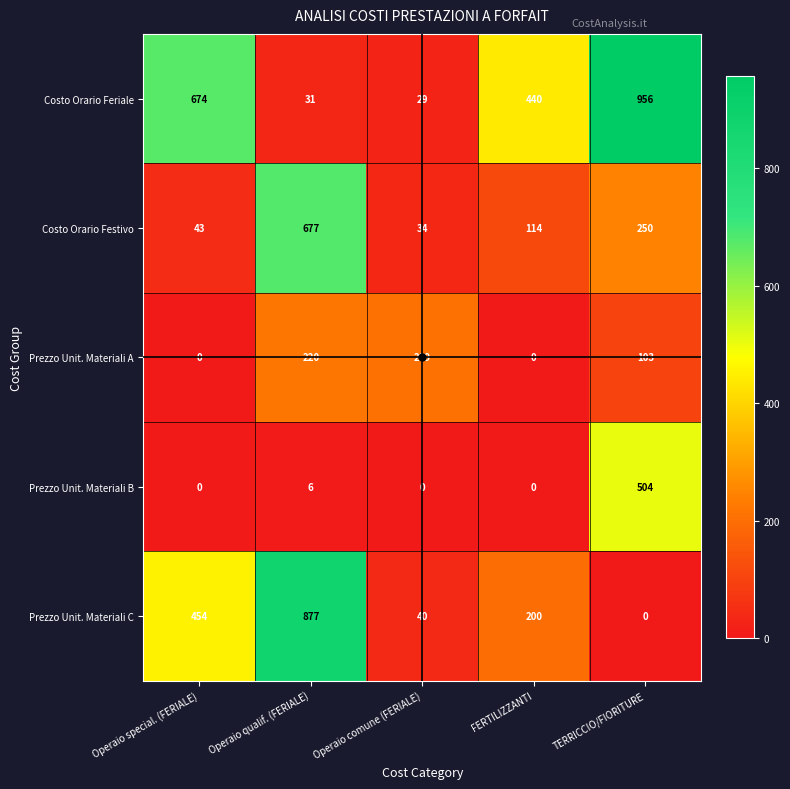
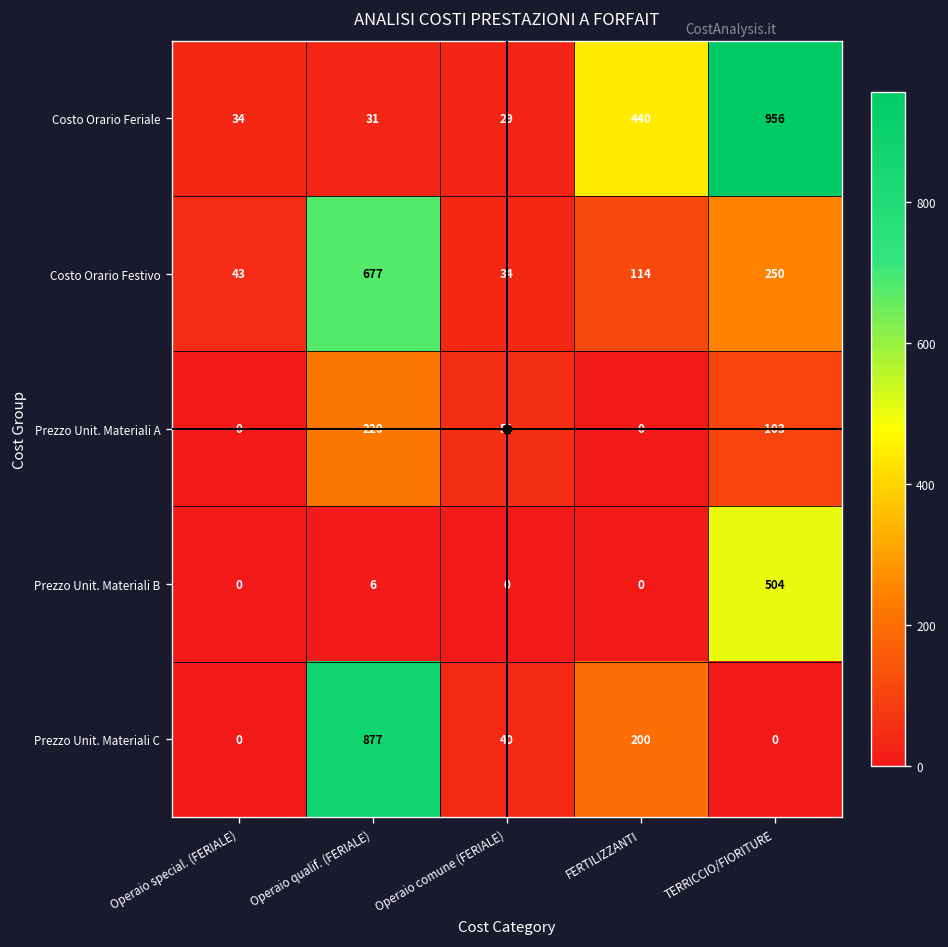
  {
    "Costo Orario Feriale": {
-     "Operaio special. (FERIALE)": 674,
+     "Operaio special. (FERIALE)": 34,
      "Operaio qualif. (FERIALE)": 31,
      "Operaio comune (FERIALE)": 29,
      "FERTILIZZANTI": 440,
      "TERRICCIO/FIORITURE": 956
    },
    "Costo Orario Festivo": {
      "Operaio special. (FERIALE)": 43,
      "Operaio qualif. (FERIALE)": 677,
      "Operaio comune (FERIALE)": 34,
      "FERTILIZZANTI": 114,
      "TERRICCIO/FIORITURE": 250
    },
    "Prezzo Unit. Materiali A": {
      "Operaio special. (FERIALE)": 0,
      "Operaio qualif. (FERIALE)": 220,
-     "Operaio comune (FERIALE)": 209,
+     "Operaio comune (FERIALE)": 51,
      "FERTILIZZANTI": 0,
      "TERRICCIO/FIORITURE": 103
    },
    "Prezzo Unit. Materiali B": {
      "Operaio special. (FERIALE)": 0,
      "Operaio qualif. (FERIALE)": 6,
      "Operaio comune (FERIALE)": 0,
      "FERTILIZZANTI": 0,
      "TERRICCIO/FIORITURE": 504
    },
    "Prezzo Unit. Materiali C": {
-     "Operaio special. (FERIALE)": 454,
+     "Operaio special. (FERIALE)": 0,
      "Operaio qualif. (FERIALE)": 877,
      "Operaio comune (FERIALE)": 40,
      "FERTILIZZANTI": 200,
      "TERRICCIO/FIORITURE": 0
    }
  }
